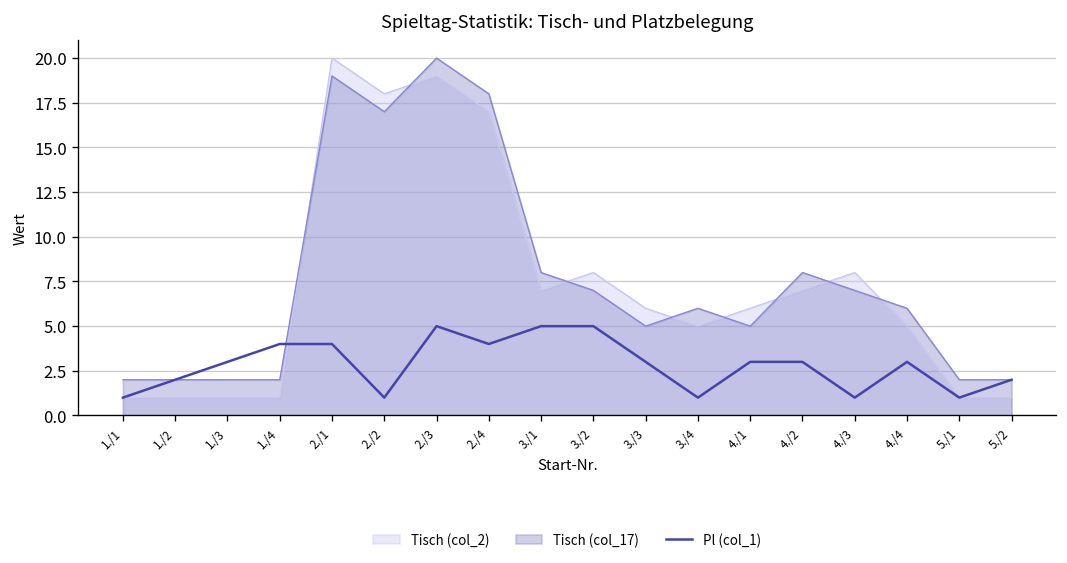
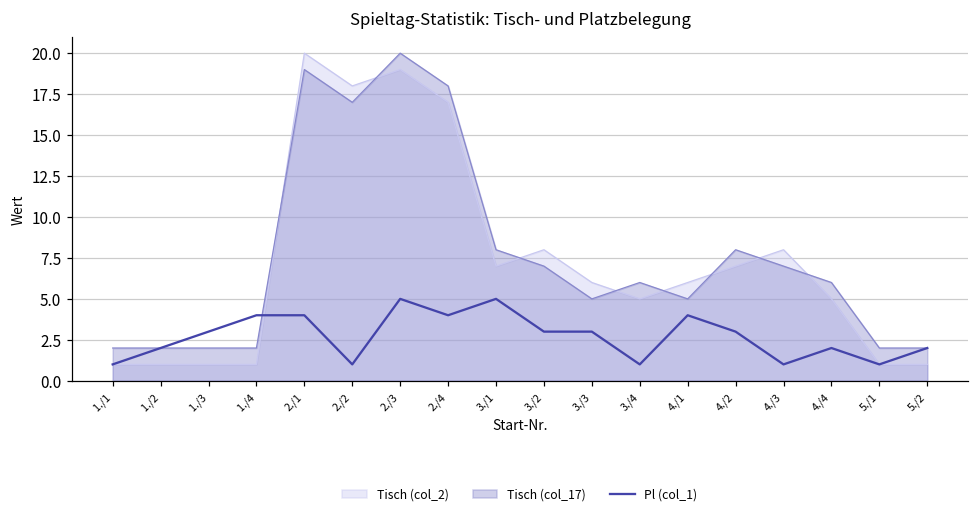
  {
    "Pl (col_1)": {
      "1./3": 3,
      "1./4": 4,
      "2./1": 4,
      "2./2": 1,
      "2./3": 5,
      "2./4": 4,
      "3./1": 5,
-     "3./2": 5,
+     "3./2": 3,
      "3./3": 3,
      "3./4": 1,
-     "4./1": 3,
+     "4./1": 4,
      "4./2": 3,
      "4./3": 1,
-     "4./4": 3
+     "4./4": 2
    }
  }
